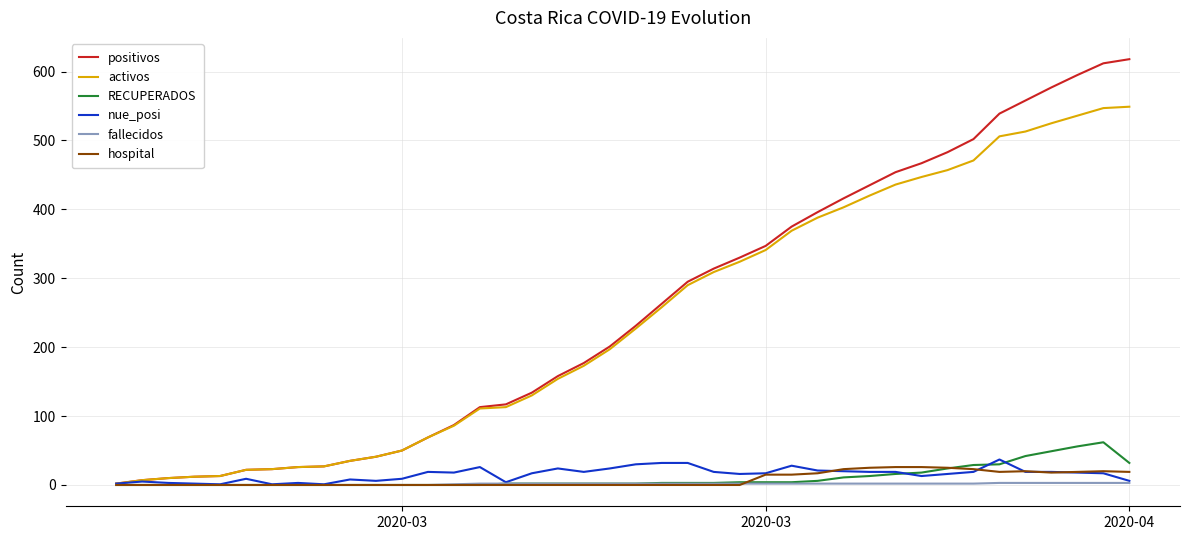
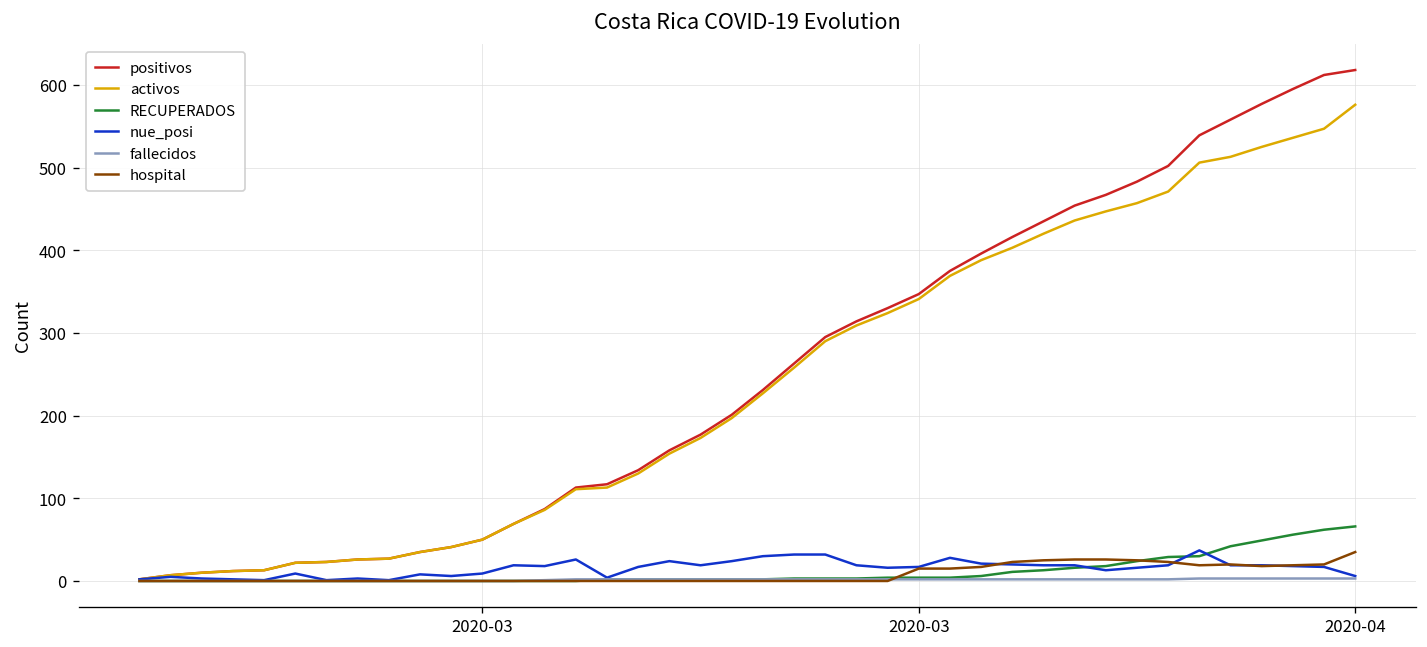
  {
    "positivos": {
      "2020-04": 620
    },
    "activos": {
-     "2020-04": 550
+     "2020-04": 580
    },
    "RECUPERADOS": {
-     "2020-04": 30
+     "2020-04": 70
    },
    "hospital": {
-     "2020-04": 20
+     "2020-04": 40
    }
  }
